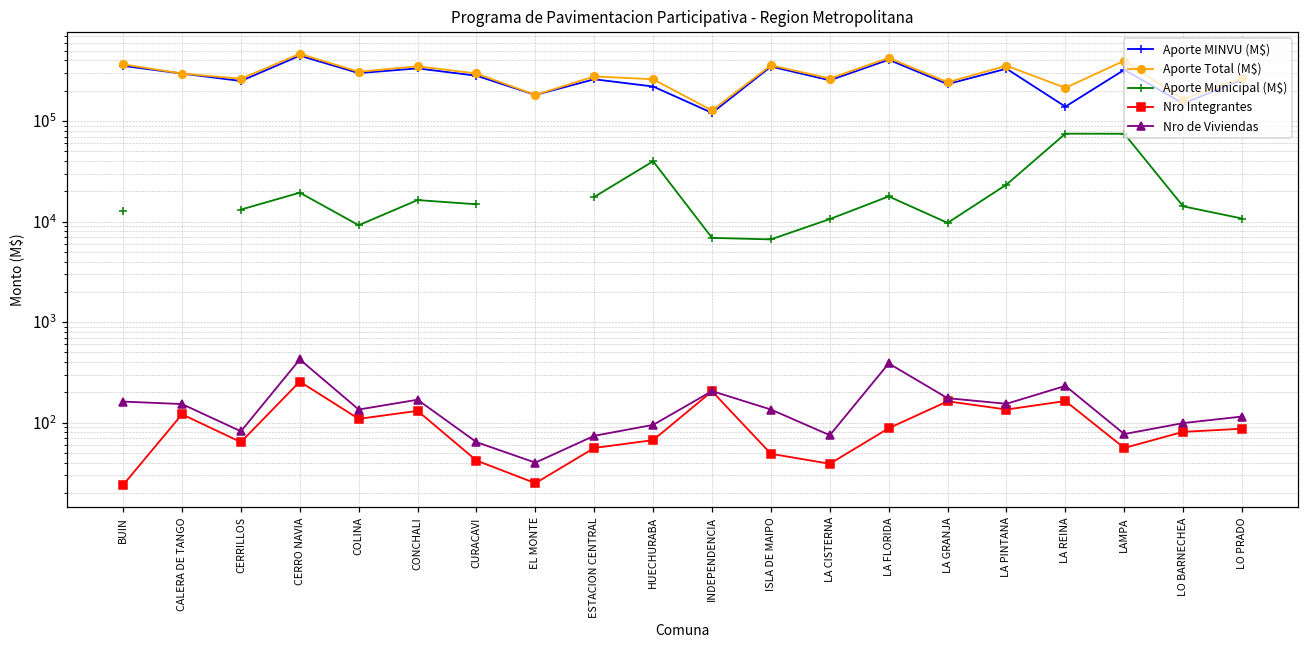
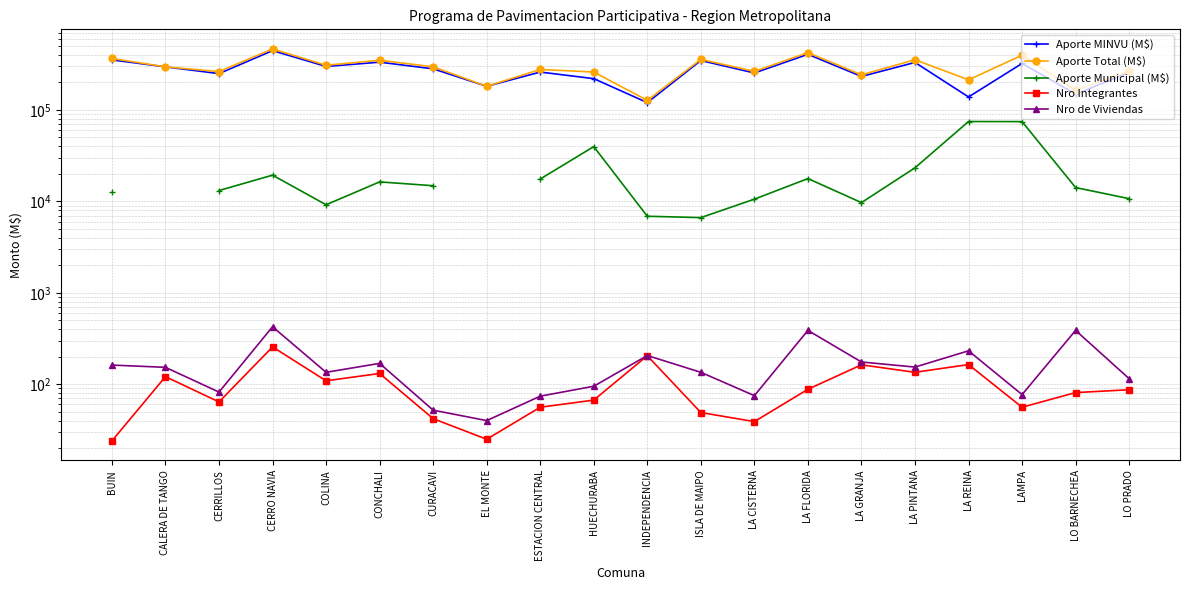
  {
    "Aporte MINVU (M$)": {
      "ESTACION CENTRAL": 260000,
      "HUECHURABA": 220000,
      "LA PINTANA": 330000,
      "LA REINA": 140000
    },
    "Aporte Total (M$)": {
      "ESTACION CENTRAL": 280000,
      "HUECHURABA": 260000,
      "LA PINTANA": 350000,
      "LA REINA": 210000
    },
    "Aporte Municipal (M$)": {
      "BUIN": 13000,
      "CERRILLOS": 13000,
      "CERRO NAVIA": 19000,
      "COLINA": 9000,
      "CONCHALI": 16000,
      "CURACAVI": 15000,
      "ESTACION CENTRAL": 18000,
      "HUECHURABA": 40000,
      "INDEPENDENCIA": 7000,
      "ISLA DE MAIPO": 7000,
      "LA CISTERNA": 11000,
      "LA FLORIDA": 18000,
      "LA GRANJA": 10000,
      "LA PINTANA": 23000,
      "LA REINA": 70000,
      "LAMPA": 70000,
      "LO BARNECHEA": 14000,
      "LO PRADO": 11000
    },
    "Nro Integrantes": {
      "BUIN": 24,
      "CALERA DE TANGO": 120,
      "CERRILLOS": 60,
      "CERRO NAVIA": 260,
      "COLINA": 110,
      "CONCHALI": 130,
      "CURACAVI": 40,
      "EL MONTE": 25,
      "ESTACION CENTRAL": 60,
      "HUECHURABA": 70,
      "ISLA DE MAIPO": 50,
      "LA CISTERNA": 39,
      "LA FLORIDA": 90,
      "LA GRANJA": 160,
      "LA PINTANA": 140,
      "LA REINA": 160,
      "LAMPA": 60,
      "LO BARNECHEA": 80,
      "LO PRADO": 90
    },
    "Nro de Viviendas": {
      "BUIN": 160,
      "CALERA DE TANGO": 150,
      "CERRILLOS": 80,
      "CERRO NAVIA": 400,
      "COLINA": 140,
      "CONCHALI": 170,
-     "CURACAVI": 60,
+     "CURACAVI": 50,
      "EL MONTE": 40,
      "ESTACION CENTRAL": 70,
      "HUECHURABA": 100,
      "ISLA DE MAIPO": 140,
      "LA CISTERNA": 80,
      "LA FLORIDA": 390,
      "LA GRANJA": 180,
      "LA PINTANA": 150,
      "LA REINA": 230,
      "LAMPA": 80,
-     "LO BARNECHEA": 100,
+     "LO BARNECHEA": 390,
      "LO PRADO": 120
    }
  }
